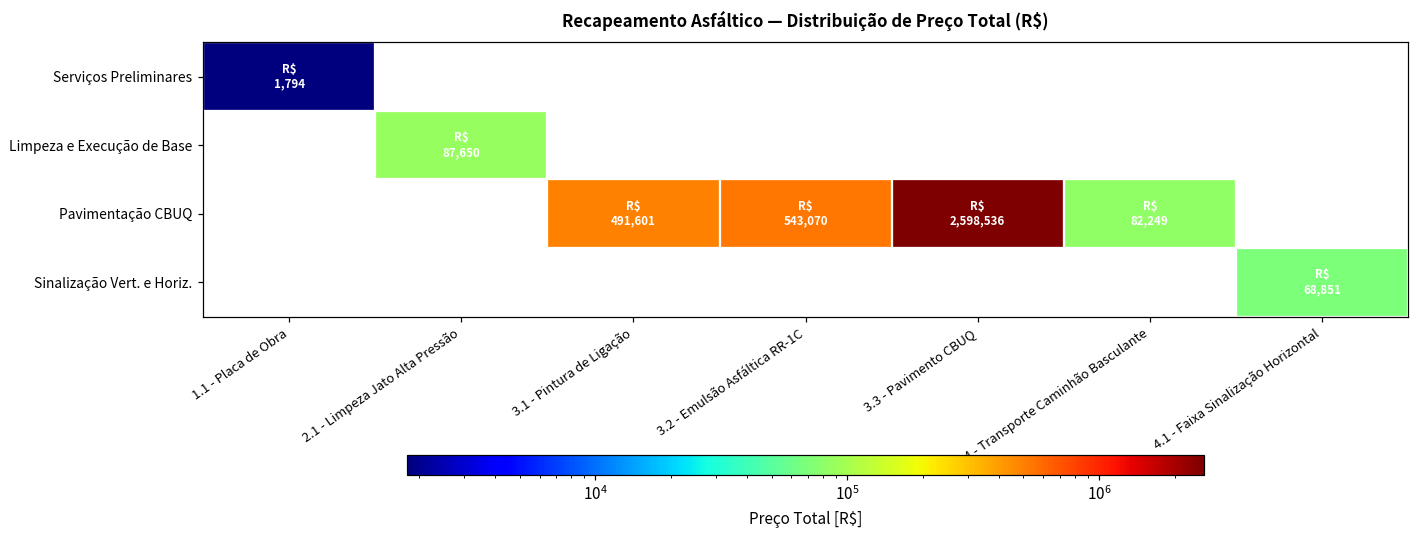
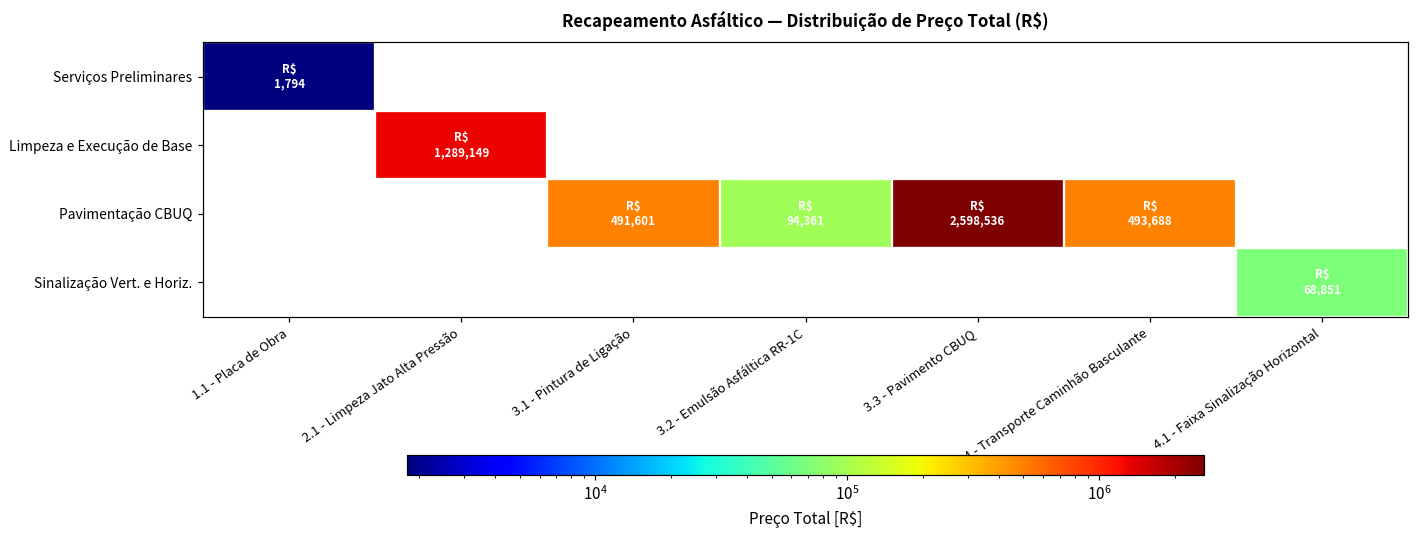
  {
    "Serviços Preliminares": {
      "1.1 - Placa de Obra": "1,794"
    },
    "Limpeza e Execução de Base": {
-     "2.1 - Limpeza Jato Alta Pressão": "87,650"
+     "2.1 - Limpeza Jato Alta Pressão": "1,289,149"
    },
    "Pavimentação CBUQ": {
      "3.1 - Pintura de Ligação": "491,601",
-     "3.2 - Emulsão Asfáltica RR-1C": "543,070",
+     "3.2 - Emulsão Asfáltica RR-1C": "94,361",
      "3.3 - Pavimento CBUQ": "2,598,536",
-     "3.4 - Transporte Caminhão Basculante": "82,249"
+     "3.4 - Transporte Caminhão Basculante": "493,688"
    },
    "Sinalização Vert. e Horiz.": {
      "4.1 - Faixa Sinalização Horizontal": "68,851"
    }
  }
